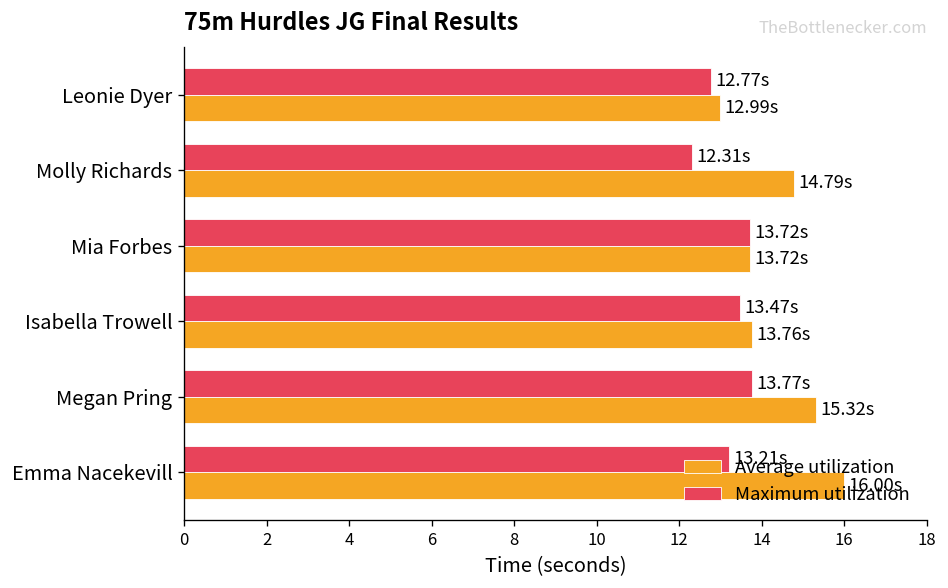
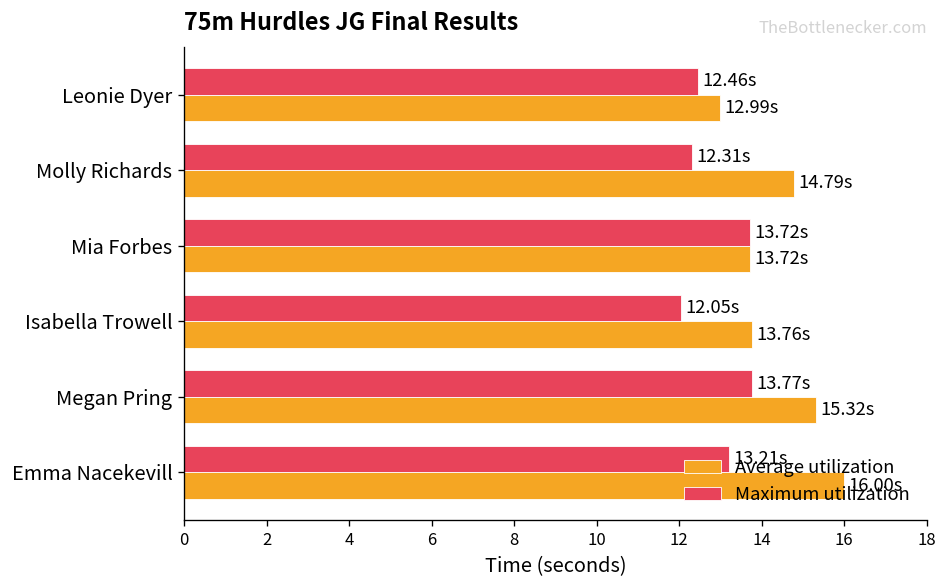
  {
    "Average utilization": {
      "Leonie Dyer": "12.99s",
      "Molly Richards": "14.79s",
      "Mia Forbes": "13.72s",
      "Isabella Trowell": "13.76s",
      "Megan Pring": "15.32s",
      "Emma Nacekevill": "16.00s"
    },
    "Maximum utilization": {
-     "Leonie Dyer": "12.77s",
+     "Leonie Dyer": "12.46s",
      "Molly Richards": "12.31s",
      "Mia Forbes": "13.72s",
-     "Isabella Trowell": "13.47s",
+     "Isabella Trowell": "12.05s",
      "Megan Pring": "13.77s",
      "Emma Nacekevill": "13.21s"
    }
  }
